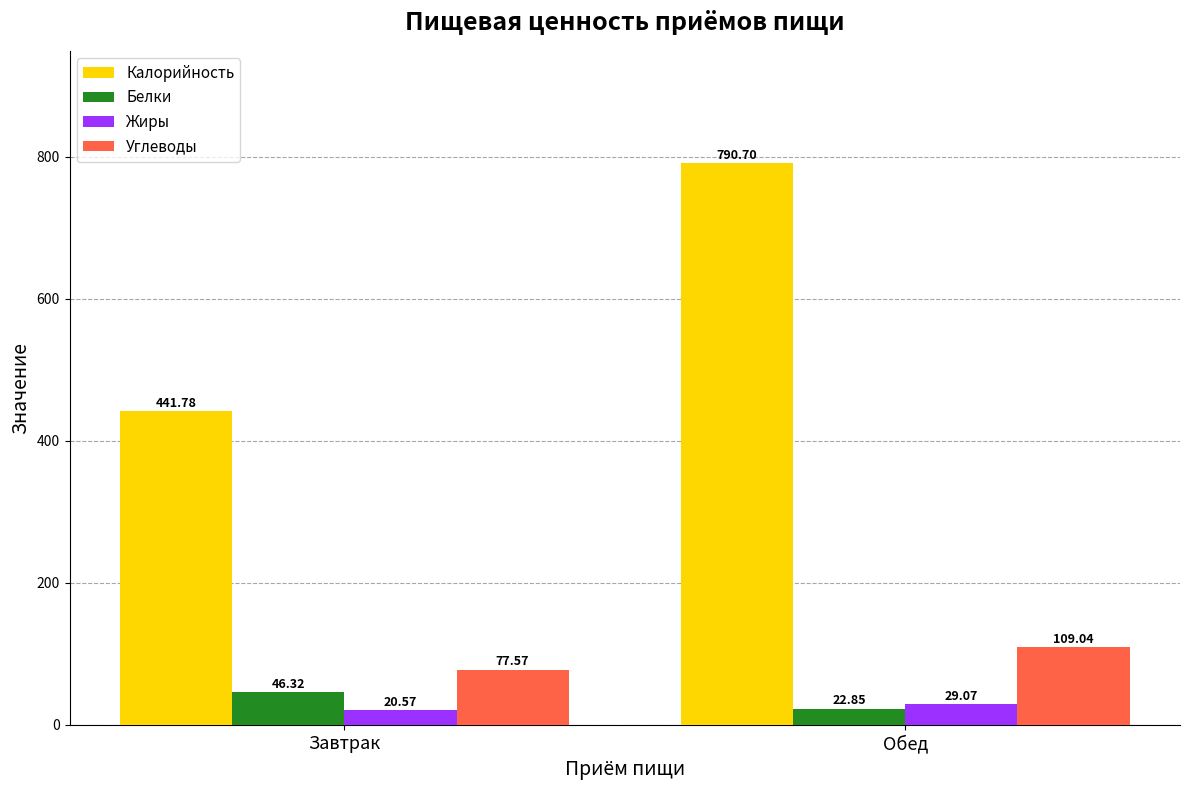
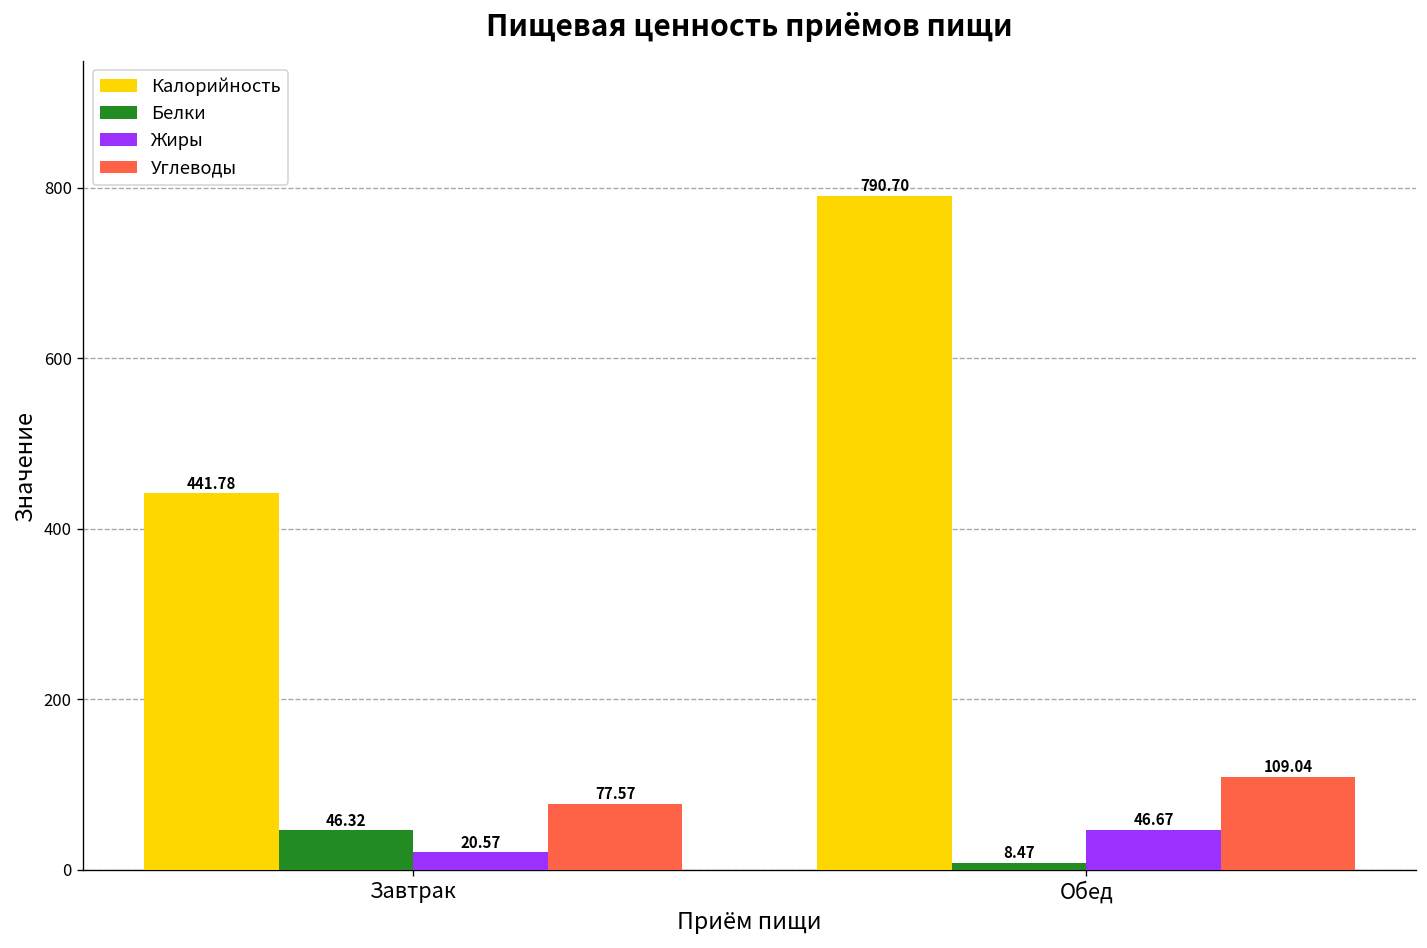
  {
    "Калорийность": {
      "Завтрак": 441.78,
      "Обед": 790.70
    },
    "Белки": {
      "Завтрак": 46.32,
-     "Обед": 22.85
+     "Обед": 8.47
    },
    "Жиры": {
      "Завтрак": 20.57,
-     "Обед": 29.07
+     "Обед": 46.67
    },
    "Углеводы": {
      "Завтрак": 77.57,
      "Обед": 109.04
    }
  }
